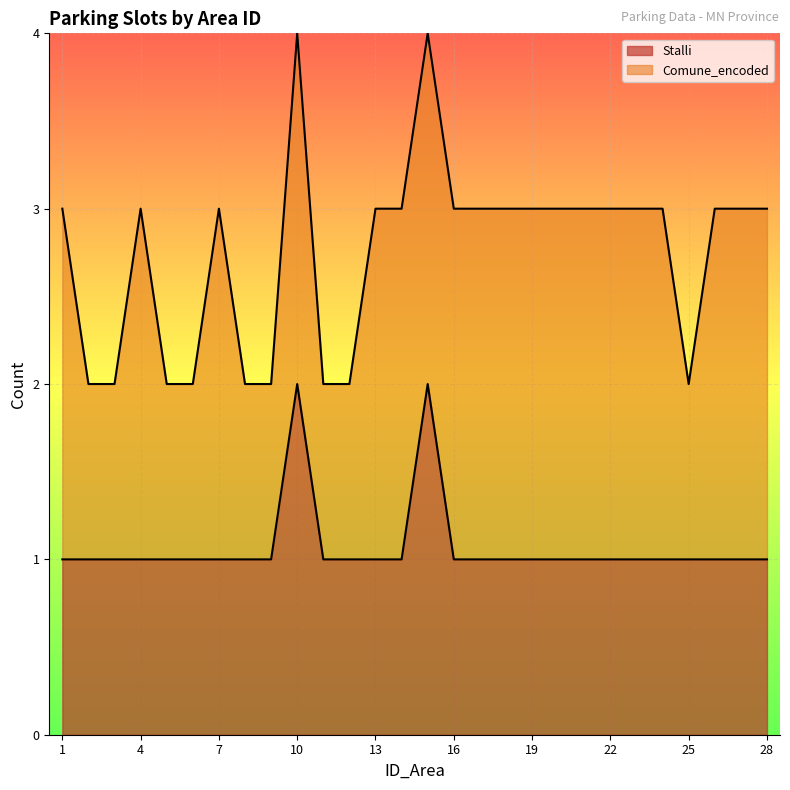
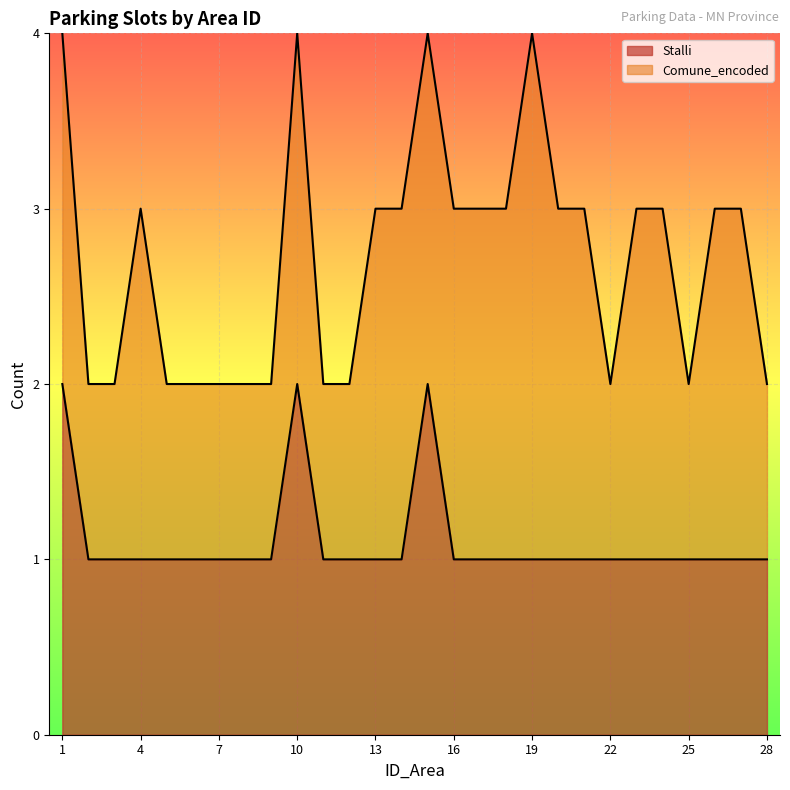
  {
    "Stalli": {
-     "1": 1,
+     "1": 2,
      "4": 1,
      "7": 1,
      "10": 2,
      "13": 1,
      "16": 1,
      "19": 1,
      "22": 1,
      "25": 1,
      "28": 1
    },
    "Comune_encoded": {
      "4": 3,
-     "7": 2,
+     "7": 1,
      "10": 4,
      "13": 3,
      "16": 3,
-     "19": 2,
-     "22": 2,
+     "19": 3,
+     "22": 1,
      "25": 2,
-     "28": 2
+     "28": 1
    }
  }
